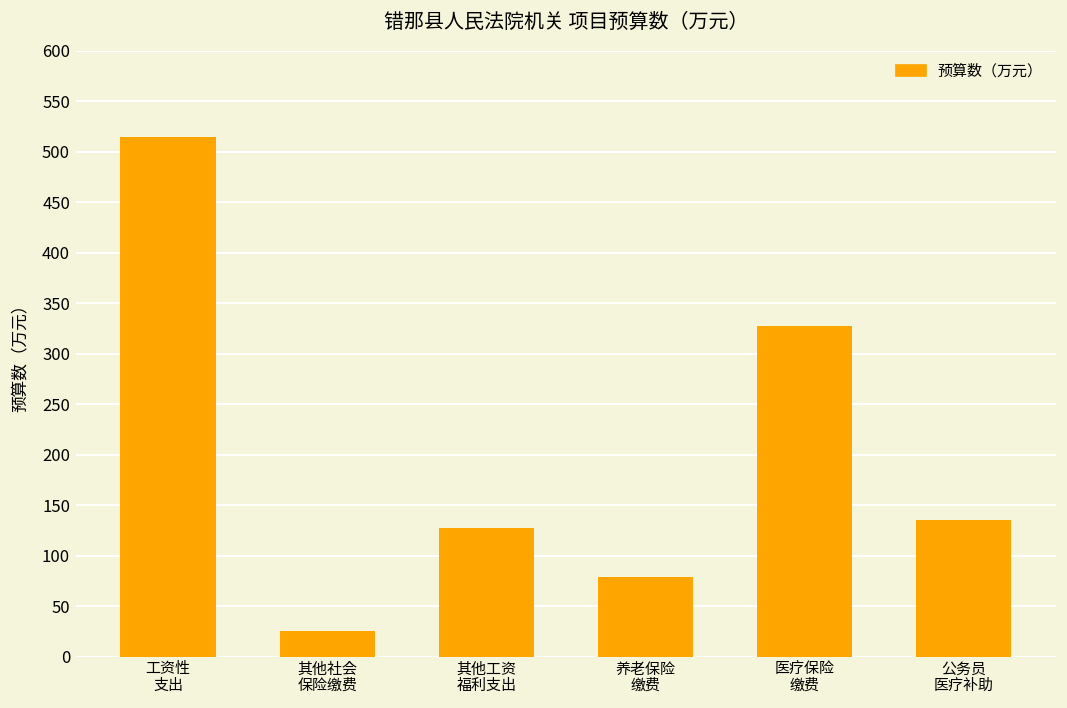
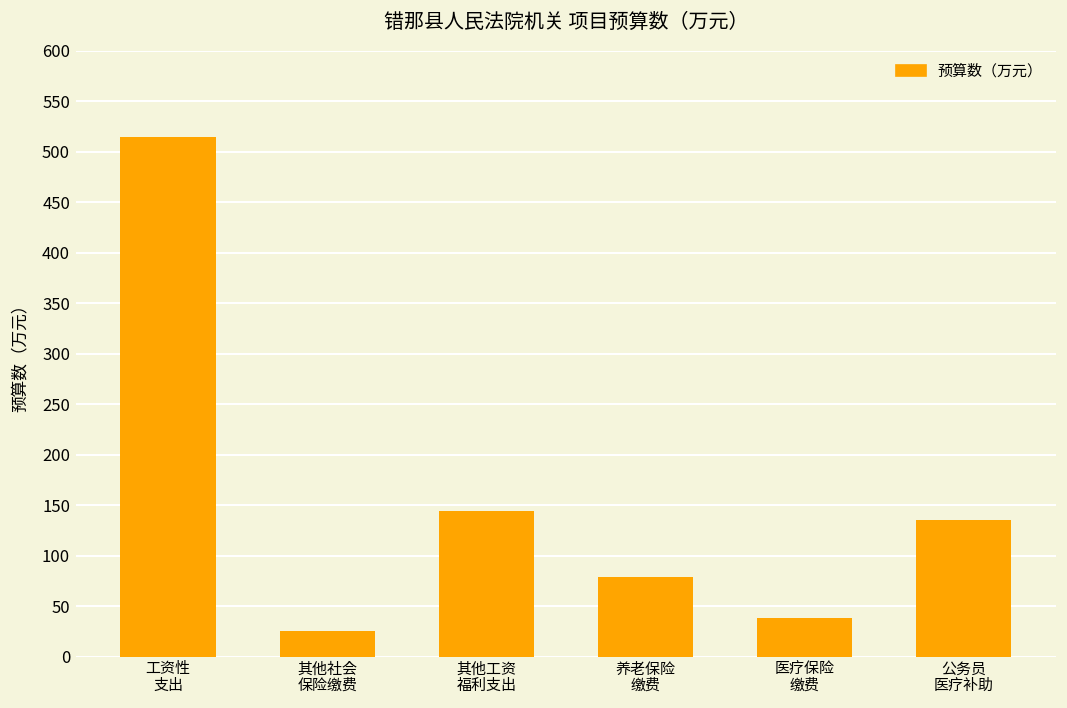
  {
    "工资性 支出": 510,
    "其他社会 保险缴费": 30,
-   "其他工资 福利支出": 130,
+   "其他工资 福利支出": 140,
    "养老保险 缴费": 80,
-   "医疗保险 缴费": 330,
+   "医疗保险 缴费": 40,
    "公务员 医疗补助": 140
  }
